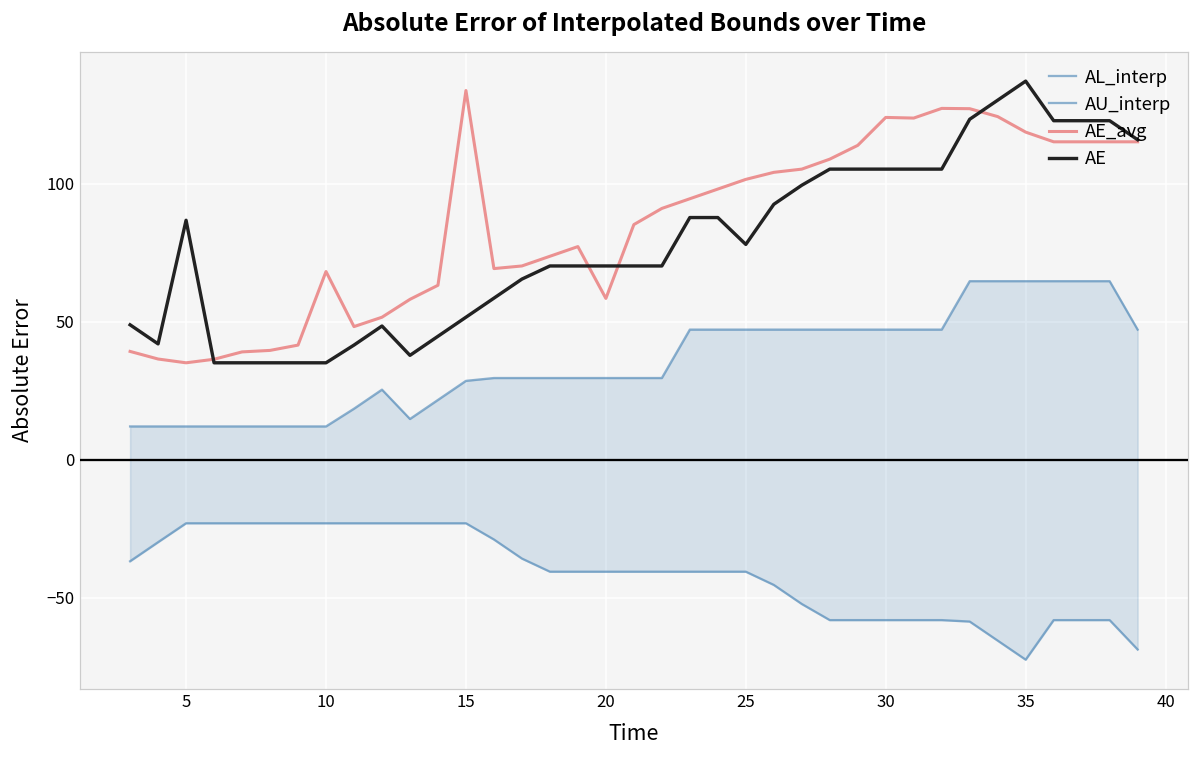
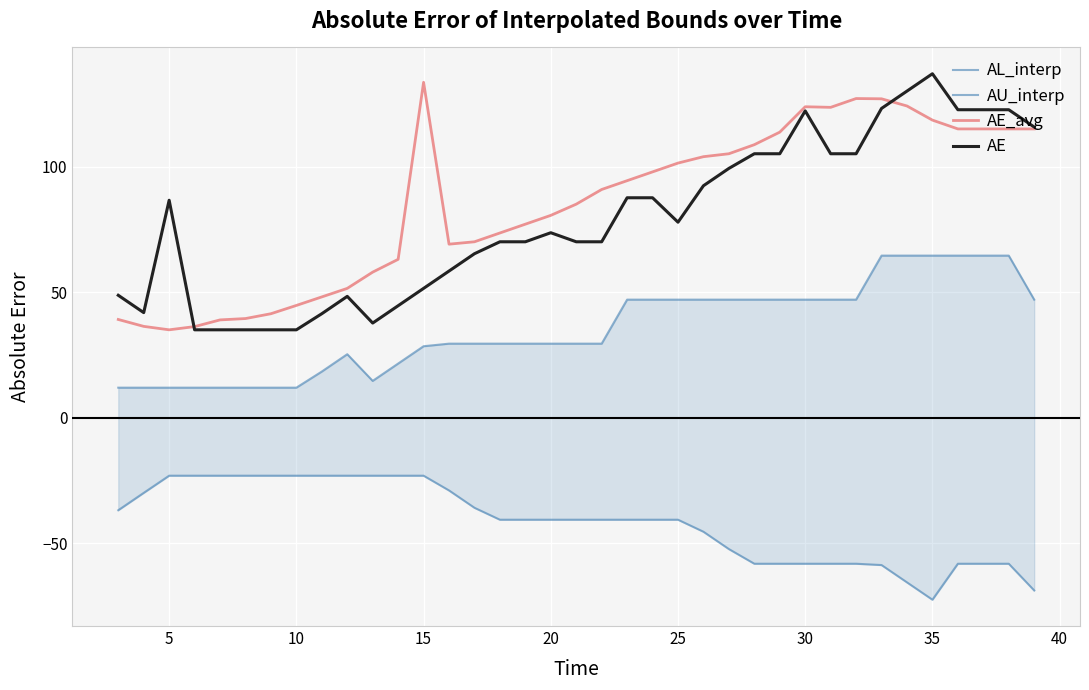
  {
    "AE_avg": {
      "5": 35,
-     "10": 68,
+     "10": 45,
      "15": 134,
-     "20": 58,
+     "20": 81,
      "25": 102,
      "30": 124,
      "35": 119
    },
    "AE": {
      "5": 87,
      "10": 35,
      "15": 52,
-     "20": 70,
+     "20": 74,
      "25": 78,
-     "30": 105,
+     "30": 122,
      "35": 137
    }
  }
